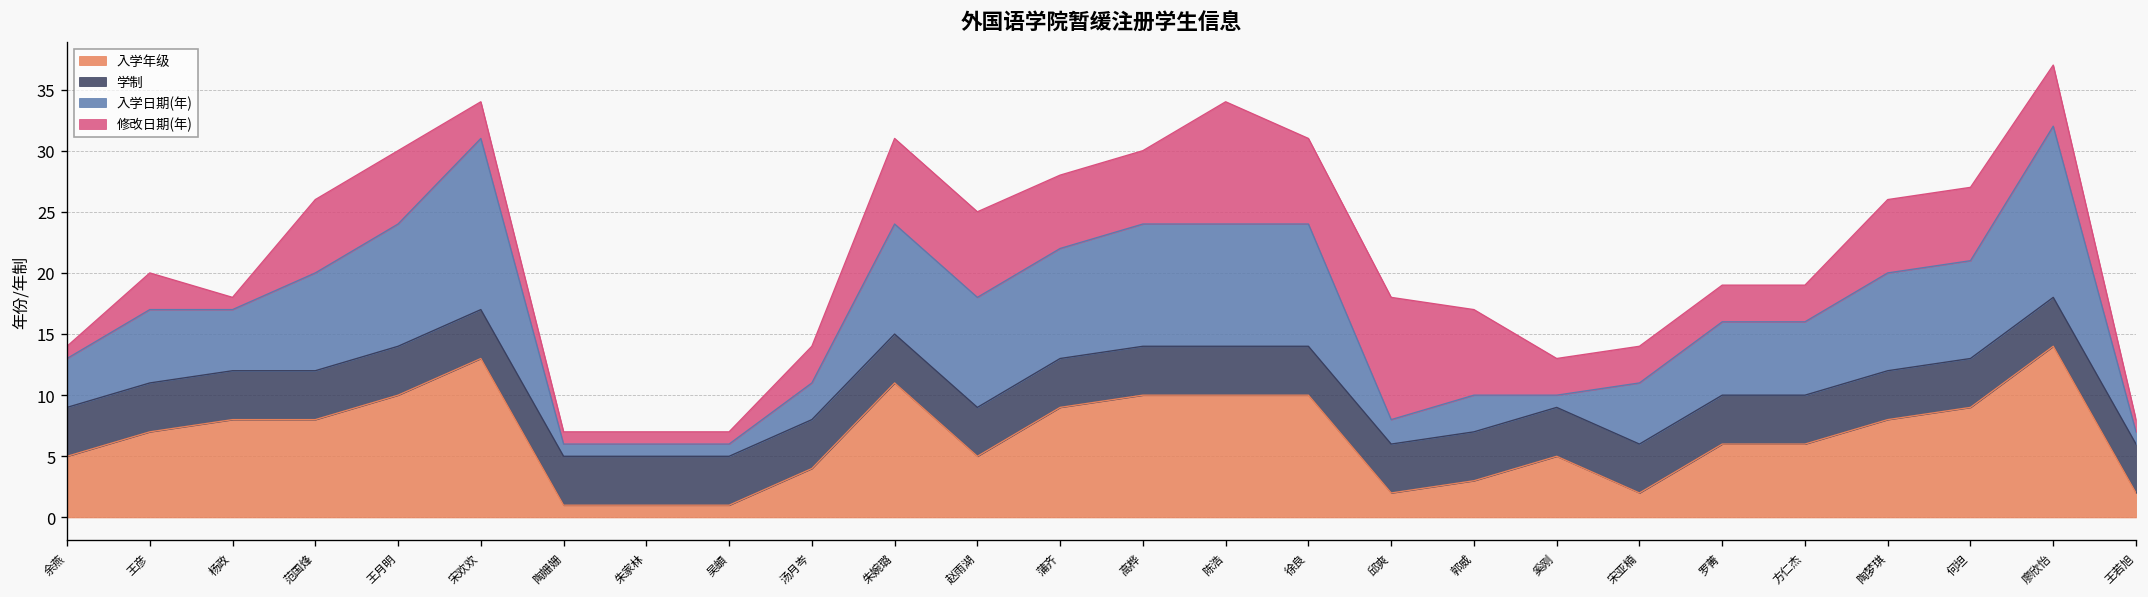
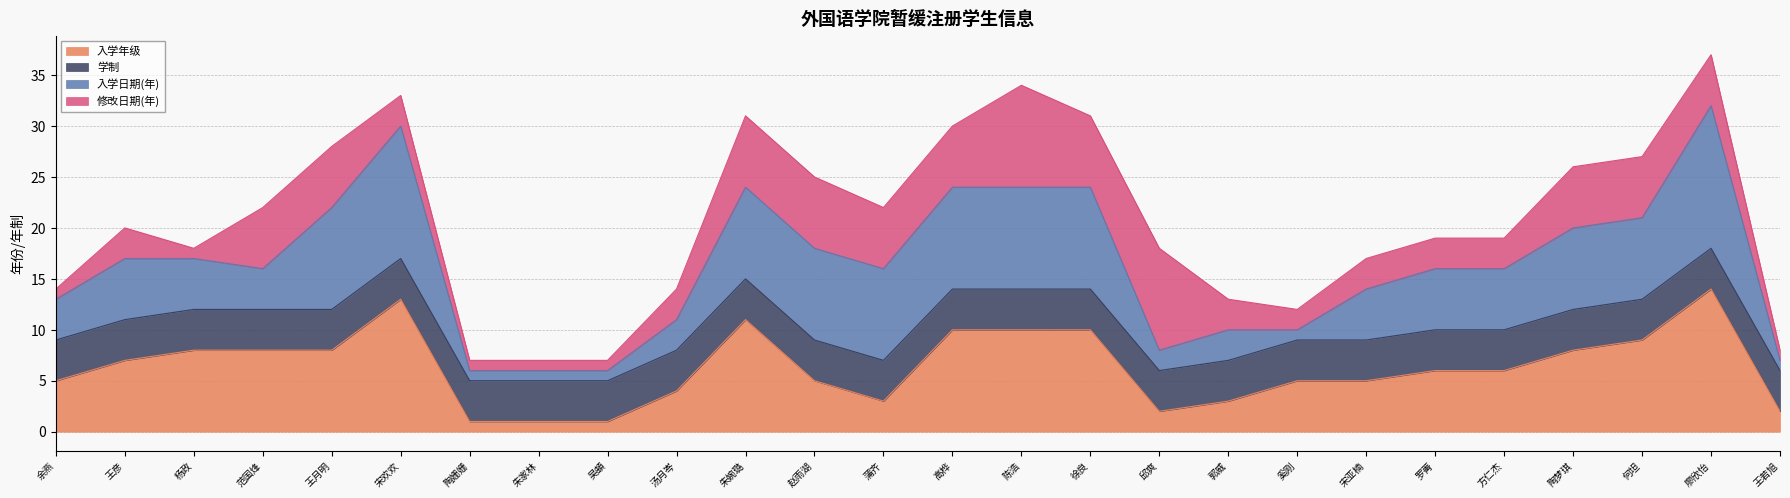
  {
    "入学年级": {
      "余燕": 5.0,
      "王彦": 7.0,
      "杨政": 8.0,
      "范国烽": 8.0,
-     "王月明": 10.0,
+     "王月明": 8.0,
      "宋欢欢": 13.0,
      "陶姗姗": 1.0,
      "朱家林": 1.0,
      "吴頔": 1.0,
      "汤月岑": 4.0,
      "朱婉璐": 11.0,
      "赵雨湖": 5.0,
-     "蒲齐": 9.0,
+     "蒲齐": 3.0,
      "高桦": 10.0,
      "陈浩": 10.0,
      "徐良": 10.0,
      "邱爽": 2.0,
      "郭威": 3.0,
      "奚刚": 5.0,
-     "宋亚楠": 2.0,
+     "宋亚楠": 5.0,
      "罗菁": 6.0,
      "方仁杰": 6.0,
      "陶梦琪": 8.0,
      "何坦": 9.0,
      "廖欣怡": 14.0,
      "王若旭": 2.0
    },
    "学制": {
      "余燕": 4.0,
      "王彦": 4.0,
      "杨政": 4.0,
      "范国烽": 4.0,
      "王月明": 4.0,
      "宋欢欢": 4.0,
      "陶姗姗": 4.0,
      "朱家林": 4.0,
      "吴頔": 4.0,
      "汤月岑": 4.0,
      "朱婉璐": 4.0,
      "赵雨湖": 4.0,
      "蒲齐": 4.0,
      "高桦": 4.0,
      "陈浩": 4.0,
      "徐良": 4.0,
      "邱爽": 4.0,
      "郭威": 4.0,
      "奚刚": 4.0,
      "宋亚楠": 4.0,
      "罗菁": 4.0,
      "方仁杰": 4.0,
      "陶梦琪": 4.0,
      "何坦": 4.0,
      "廖欣怡": 4.0,
      "王若旭": 4.0
    },
    "入学日期(年)": {
      "余燕": 4.0,
      "王彦": 6.0,
      "杨政": 5.0,
-     "范国烽": 8.0,
+     "范国烽": 4.0,
      "王月明": 10.0,
-     "宋欢欢": 14.0,
+     "宋欢欢": 13.0,
      "陶姗姗": 1.0,
      "朱家林": 1.0,
      "吴頔": 1.0,
      "汤月岑": 3.0,
      "朱婉璐": 9.0,
      "赵雨湖": 9.0,
      "蒲齐": 9.0,
      "高桦": 10.0,
      "陈浩": 10.0,
      "徐良": 10.0,
      "邱爽": 2.0,
      "郭威": 3.0,
      "奚刚": 1.0,
      "宋亚楠": 5.0,
      "罗菁": 6.0,
      "方仁杰": 6.0,
      "陶梦琪": 8.0,
      "何坦": 8.0,
      "廖欣怡": 14.0,
      "王若旭": 1.0
    },
    "修改日期(年)": {
      "余燕": 1.0,
      "王彦": 3.0,
      "杨政": 1.0,
      "范国烽": 6.0,
      "王月明": 6.0,
      "宋欢欢": 3.0,
      "陶姗姗": 1.0,
      "朱家林": 1.0,
      "吴頔": 1.0,
      "汤月岑": 3.0,
      "朱婉璐": 7.0,
      "赵雨湖": 7.0,
      "蒲齐": 6.0,
      "高桦": 6.0,
      "陈浩": 10.0,
      "徐良": 7.0,
      "邱爽": 10.0,
-     "郭威": 7.0,
-     "奚刚": 3.0,
+     "郭威": 3.0,
+     "奚刚": 2.0,
      "宋亚楠": 3.0,
      "罗菁": 3.0,
      "方仁杰": 3.0,
      "陶梦琪": 6.0,
      "何坦": 6.0,
      "廖欣怡": 5.0,
      "王若旭": 1.0
    }
  }
